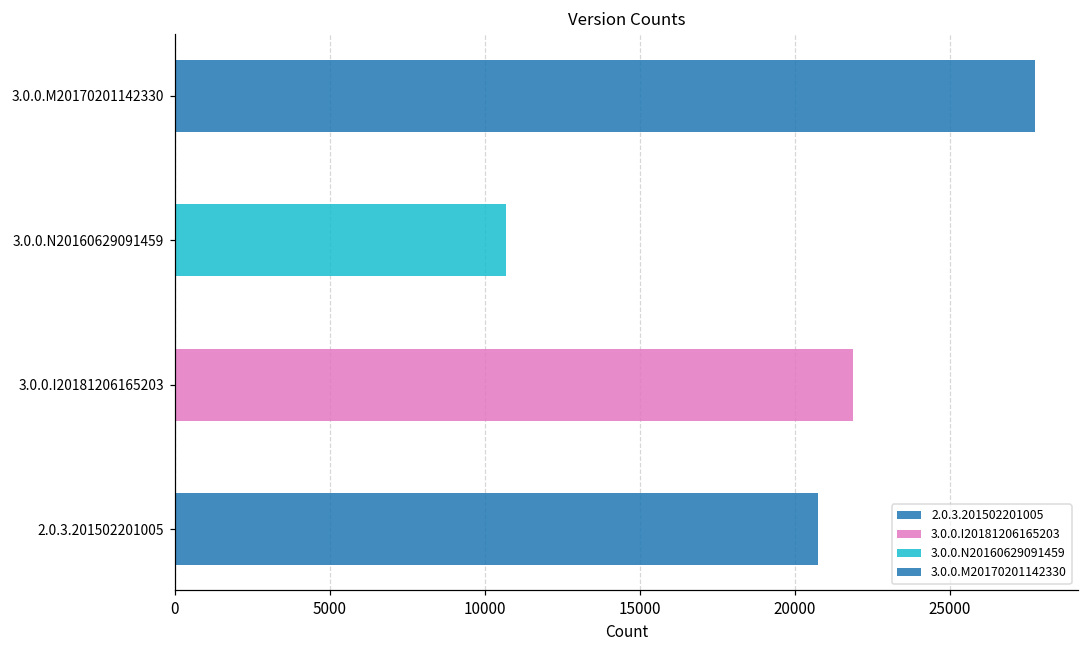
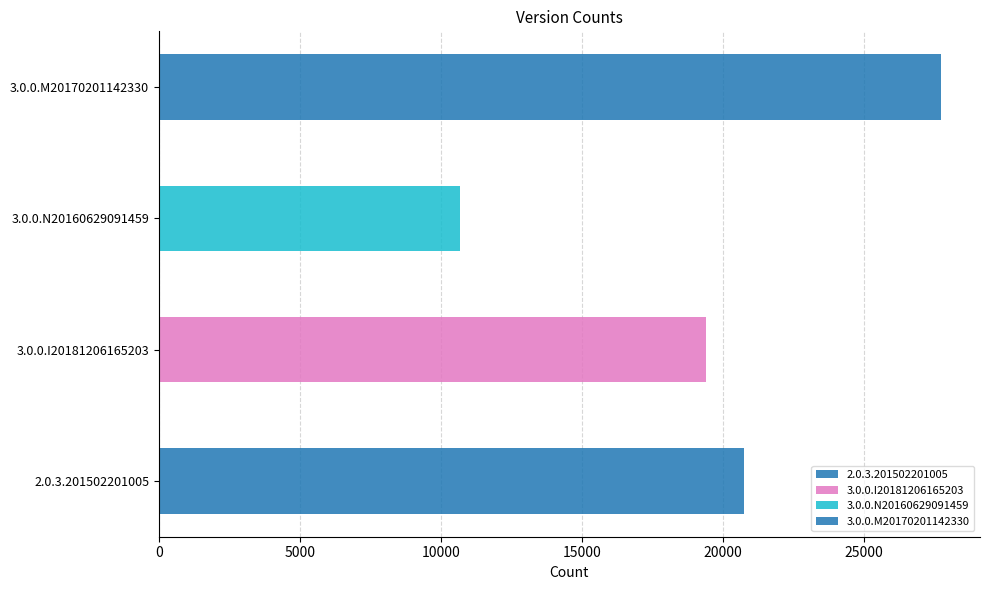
  {
    "3.0.0.M20170201142330": 27700,
    "3.0.0.N20160629091459": 10700,
-   "3.0.0.I20181206165203": 21900,
+   "3.0.0.I20181206165203": 19400,
    "2.0.3.201502201005": 20800
  }
